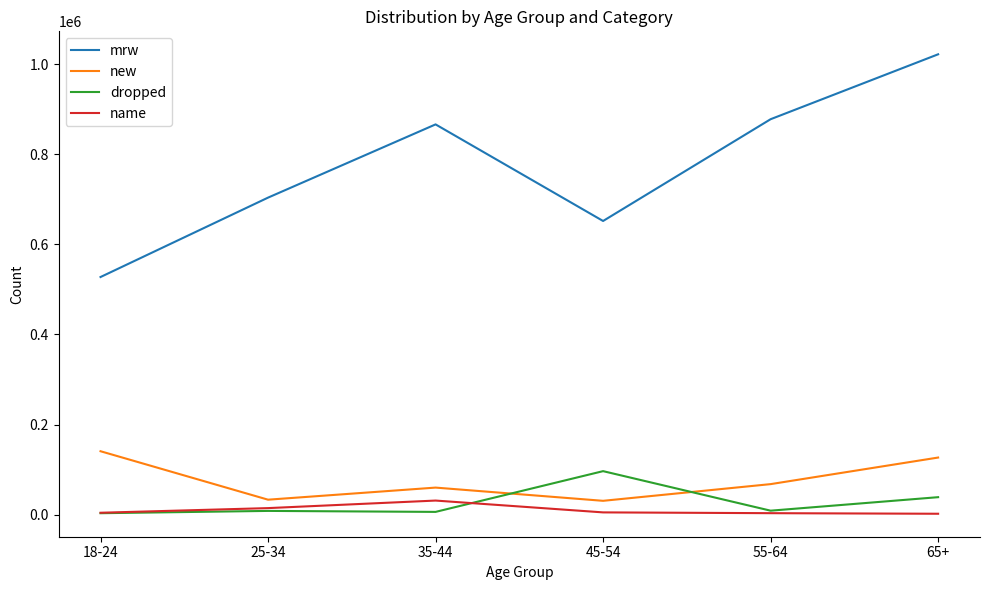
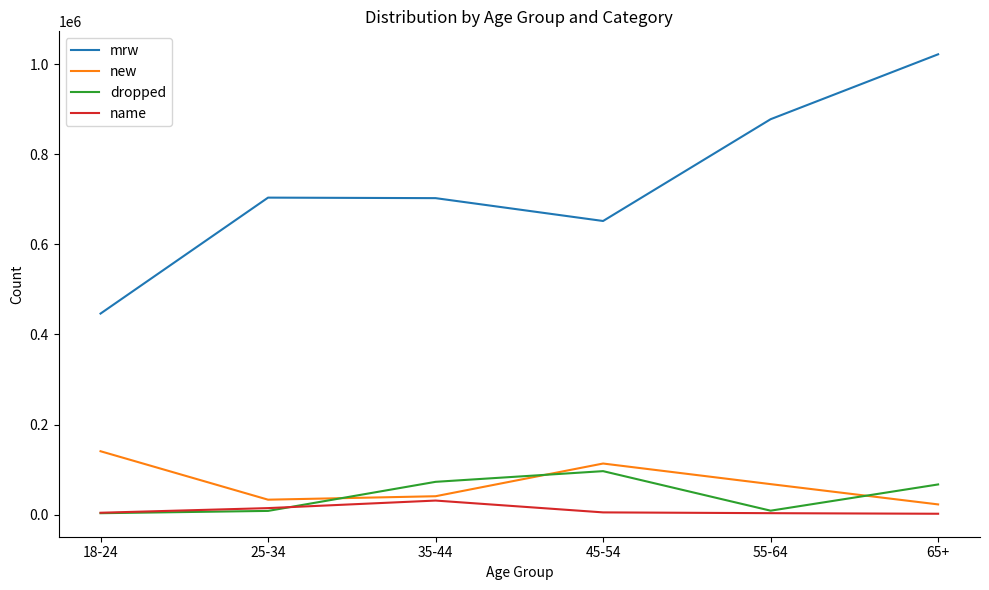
  {
    "mrw": {
-     "18-24": 530000,
+     "18-24": 450000,
      "25-34": 700000,
-     "35-44": 870000,
+     "35-44": 700000,
      "45-54": 650000,
      "55-64": 880000,
      "65+": 1020000
    },
    "new": {
      "18-24": 140000,
      "25-34": 30000,
-     "35-44": 60000,
-     "45-54": 30000,
+     "35-44": 40000,
+     "45-54": 110000,
      "55-64": 70000,
-     "65+": 130000
+     "65+": 20000
    },
    "dropped": {
      "25-34": 10000,
-     "35-44": 10000,
+     "35-44": 70000,
      "45-54": 100000,
      "55-64": 10000,
-     "65+": 40000
+     "65+": 70000
    },
    "name": {
      "25-34": 10000,
      "35-44": 30000,
      "45-54": 10000,
      "55-64": 0,
      "65+": 0
    }
  }
